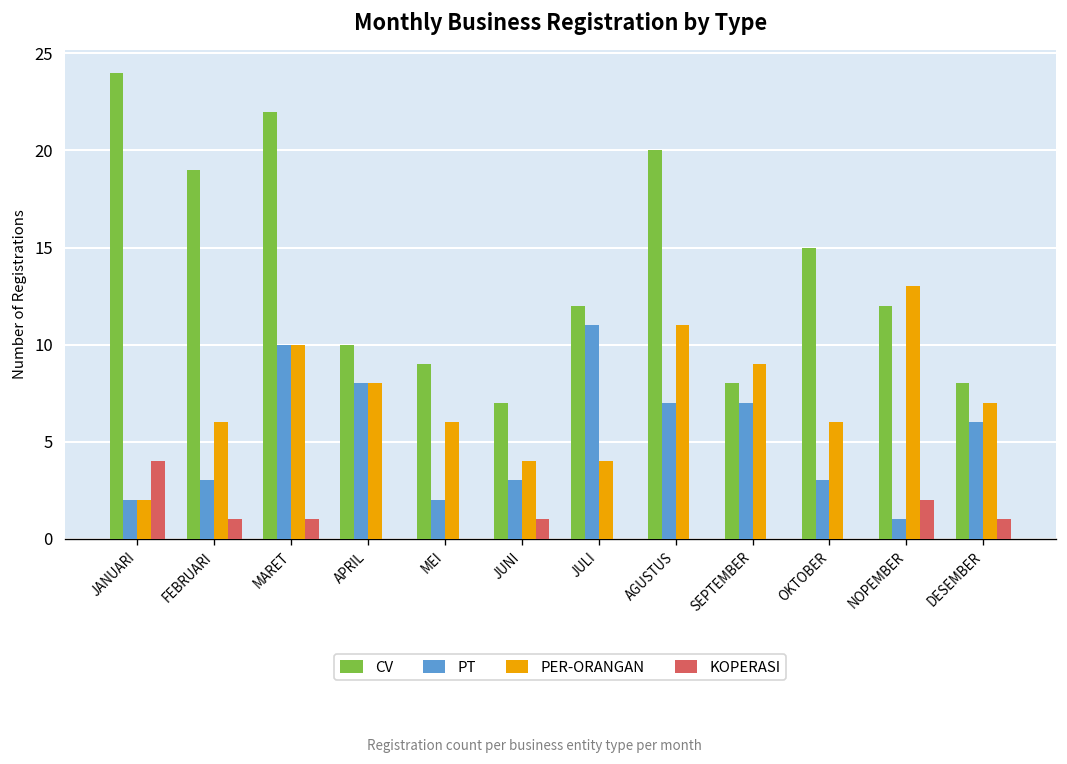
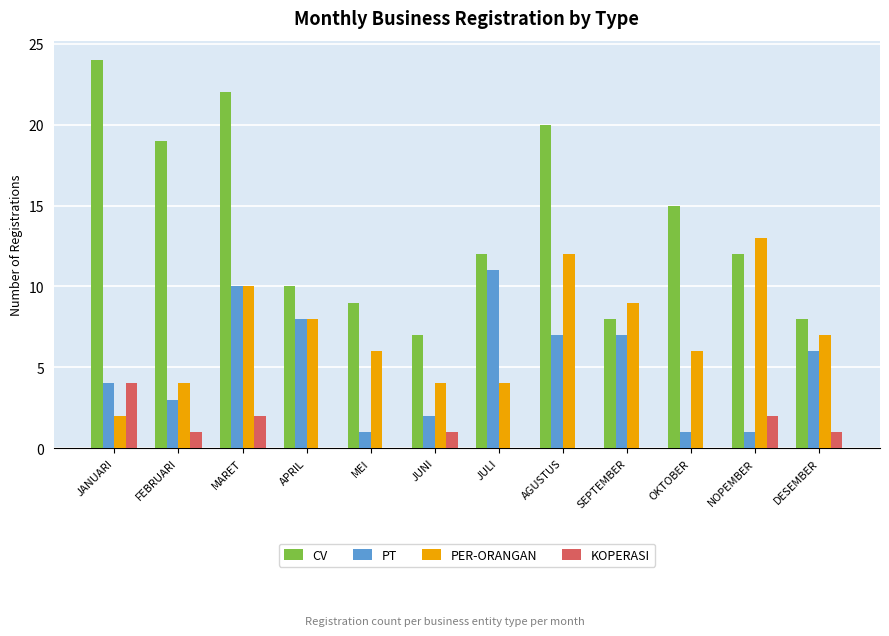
  {
    "CV": {
      "JANUARI": 24,
      "FEBRUARI": 19,
      "MARET": 22,
      "APRIL": 10,
      "MEI": 9,
      "JUNI": 7,
      "JULI": 12,
      "AGUSTUS": 20,
      "SEPTEMBER": 8,
      "OKTOBER": 15,
      "NOPEMBER": 12,
      "DESEMBER": 8
    },
    "PT": {
-     "JANUARI": 2,
+     "JANUARI": 4,
      "FEBRUARI": 3,
      "MARET": 10,
      "APRIL": 8,
-     "MEI": 2,
-     "JUNI": 3,
+     "MEI": 1,
+     "JUNI": 2,
      "JULI": 11,
      "AGUSTUS": 7,
      "SEPTEMBER": 7,
-     "OKTOBER": 3,
+     "OKTOBER": 1,
      "NOPEMBER": 1,
      "DESEMBER": 6
    },
    "PER-ORANGAN": {
      "JANUARI": 2,
-     "FEBRUARI": 6,
+     "FEBRUARI": 4,
      "MARET": 10,
      "APRIL": 8,
      "MEI": 6,
      "JUNI": 4,
      "JULI": 4,
-     "AGUSTUS": 11,
+     "AGUSTUS": 12,
      "SEPTEMBER": 9,
      "OKTOBER": 6,
      "NOPEMBER": 13,
      "DESEMBER": 7
    },
    "KOPERASI": {
      "JANUARI": 4,
      "FEBRUARI": 1,
-     "MARET": 1,
+     "MARET": 2,
      "APRIL": 0,
      "MEI": 0,
      "JUNI": 1,
      "JULI": 0,
      "AGUSTUS": 0,
      "SEPTEMBER": 0,
      "OKTOBER": 0,
      "NOPEMBER": 2,
      "DESEMBER": 1
    }
  }
